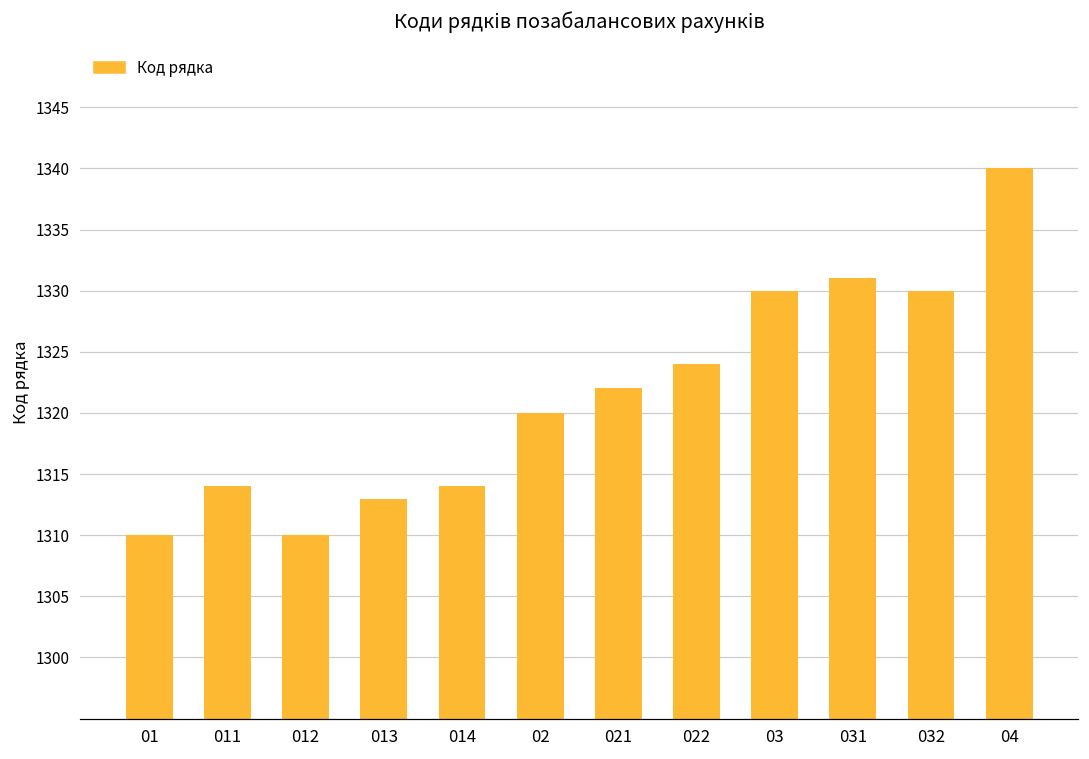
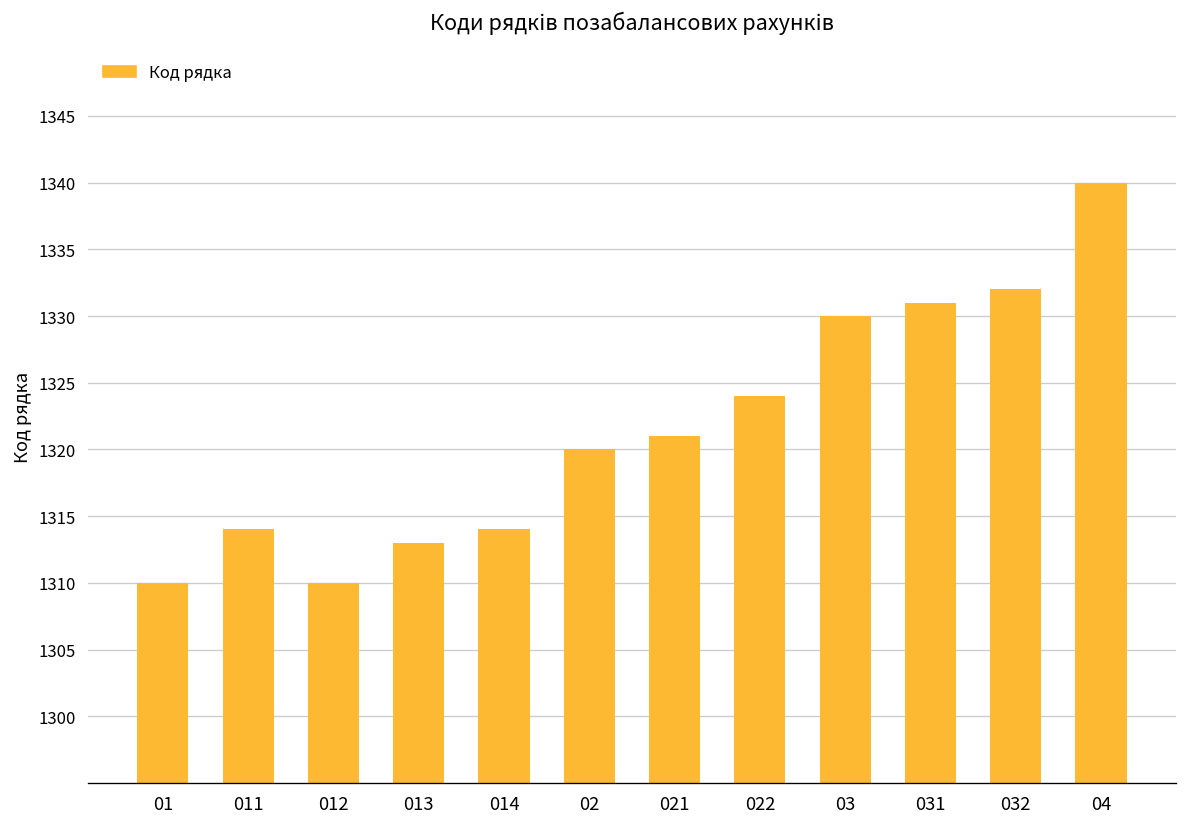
  {
    "01": 1310,
    "011": 1314,
    "012": 1310,
    "013": 1313,
    "014": 1314,
    "02": 1320,
-   "021": 1322,
+   "021": 1321,
    "022": 1324,
    "03": 1330,
    "031": 1331,
-   "032": 1330,
+   "032": 1332,
    "04": 1340
  }
